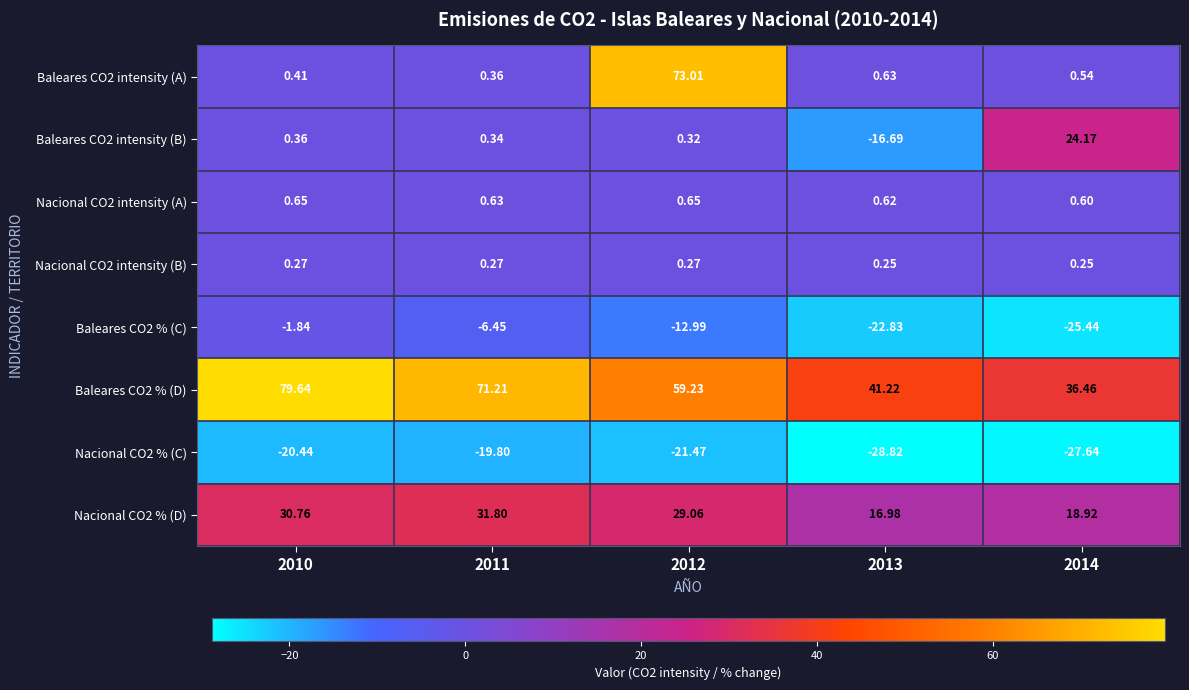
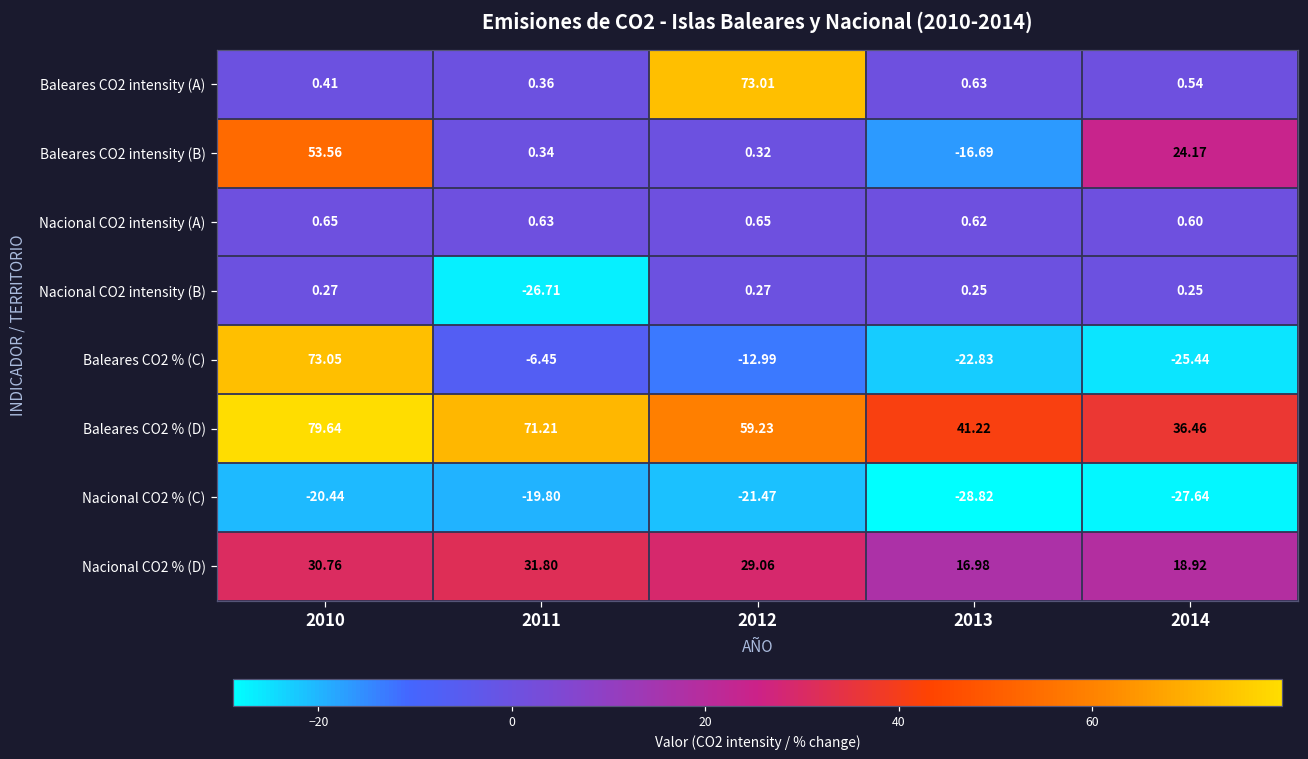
  {
    "Baleares CO2 intensity (A)": {
      "2010": 0.41,
      "2011": 0.36,
      "2012": 73.01,
      "2013": 0.63,
      "2014": 0.54
    },
    "Baleares CO2 intensity (B)": {
-     "2010": 0.36,
+     "2010": 53.56,
      "2011": 0.34,
      "2012": 0.32,
      "2013": -16.69,
      "2014": 24.17
    },
    "Nacional CO2 intensity (A)": {
      "2010": 0.65,
      "2011": 0.63,
      "2012": 0.65,
      "2013": 0.62,
      "2014": 0.60
    },
    "Nacional CO2 intensity (B)": {
      "2010": 0.27,
-     "2011": 0.27,
+     "2011": -26.71,
      "2012": 0.27,
      "2013": 0.25,
      "2014": 0.25
    },
    "Baleares CO2 % (C)": {
-     "2010": -1.84,
+     "2010": 73.05,
      "2011": -6.45,
      "2012": -12.99,
      "2013": -22.83,
      "2014": -25.44
    },
    "Baleares CO2 % (D)": {
      "2010": 79.64,
      "2011": 71.21,
      "2012": 59.23,
      "2013": 41.22,
      "2014": 36.46
    },
    "Nacional CO2 % (C)": {
      "2010": -20.44,
      "2011": -19.80,
      "2012": -21.47,
      "2013": -28.82,
      "2014": -27.64
    },
    "Nacional CO2 % (D)": {
      "2010": 30.76,
      "2011": 31.80,
      "2012": 29.06,
      "2013": 16.98,
      "2014": 18.92
    }
  }
